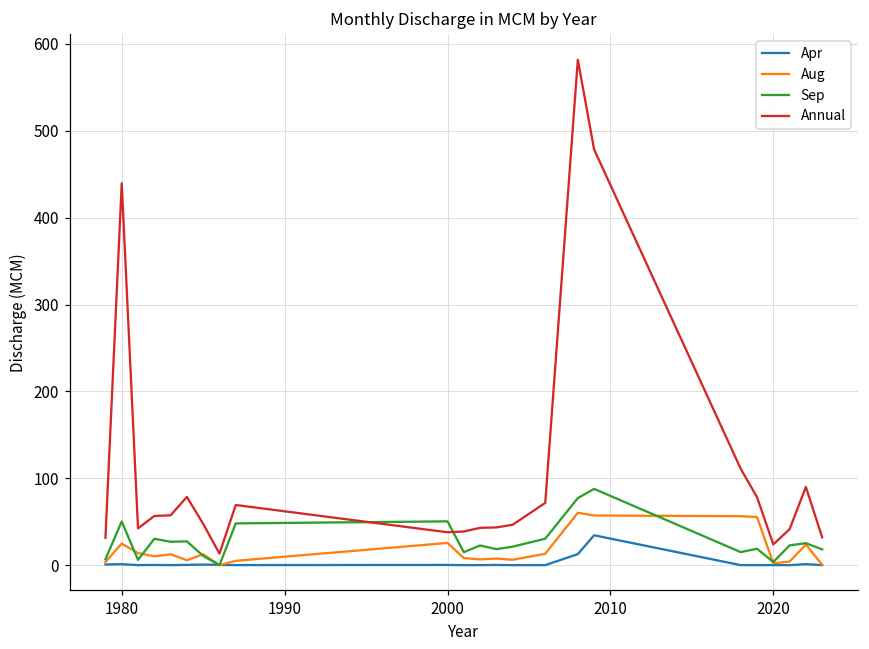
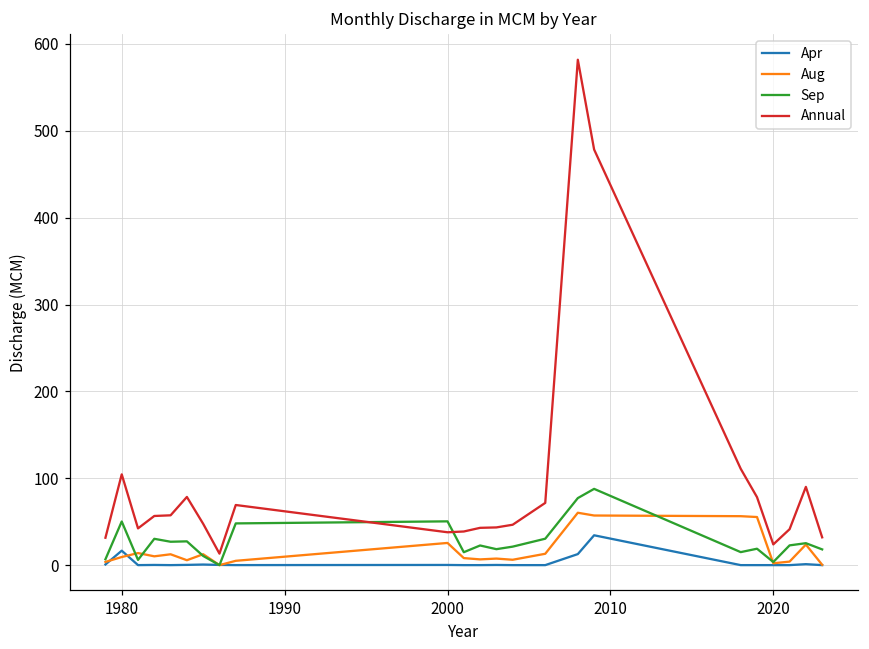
  {
    "Apr": {
-     "1980": 0,
+     "1980": 20,
      "2000": 0
    },
    "Aug": {
-     "1980": 20,
+     "1980": 10,
      "2000": 30
    },
    "Sep": {
      "1980": 50,
      "2000": 50
    },
    "Annual": {
-     "1980": 440,
+     "1980": 100,
      "2000": 40,
      "2020": 20
    }
  }
